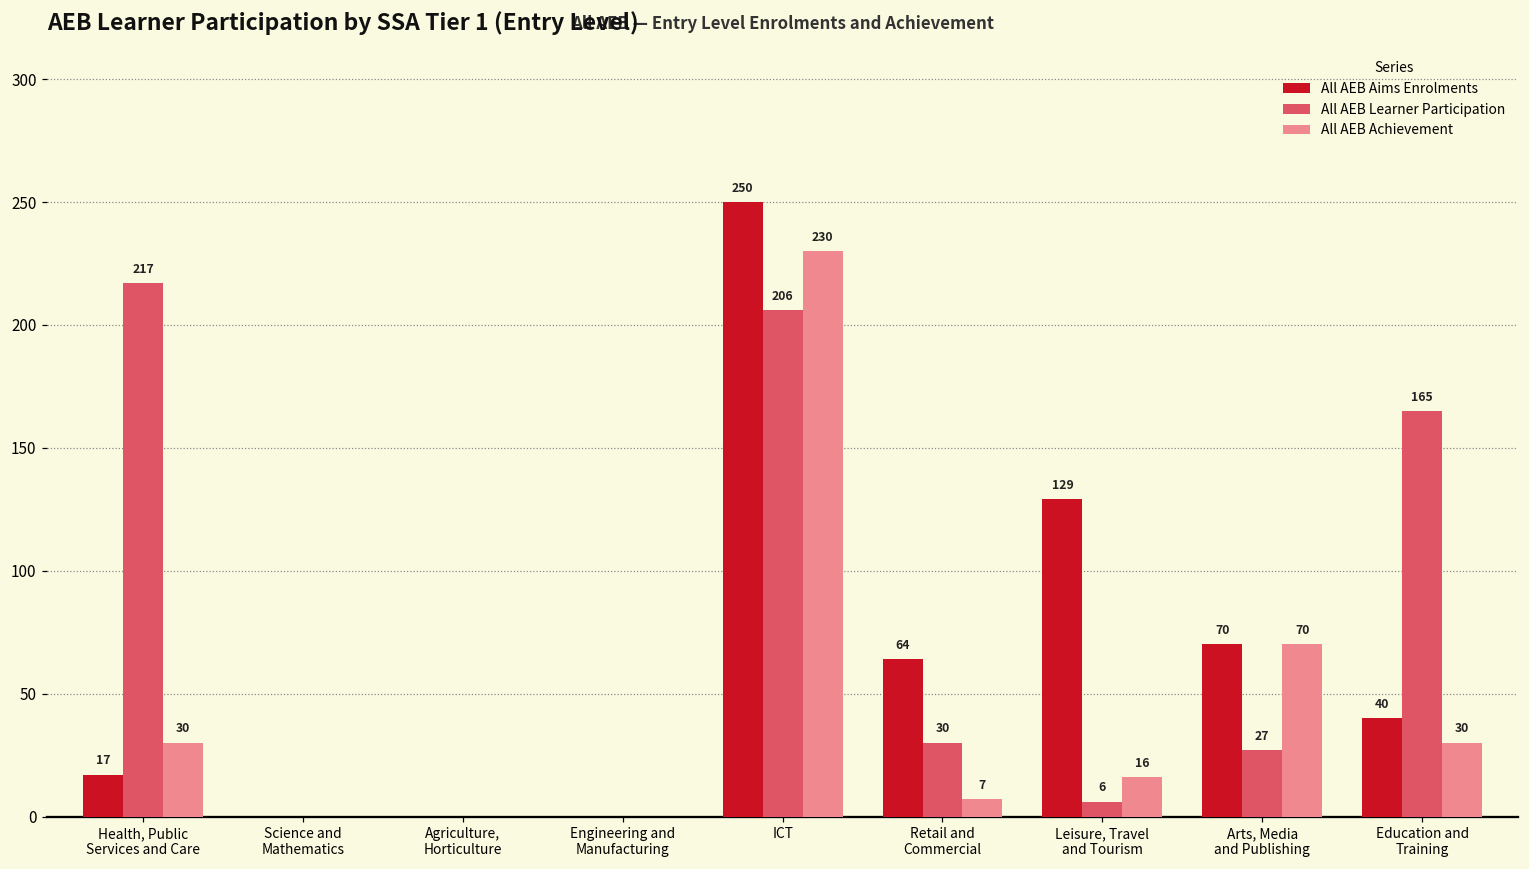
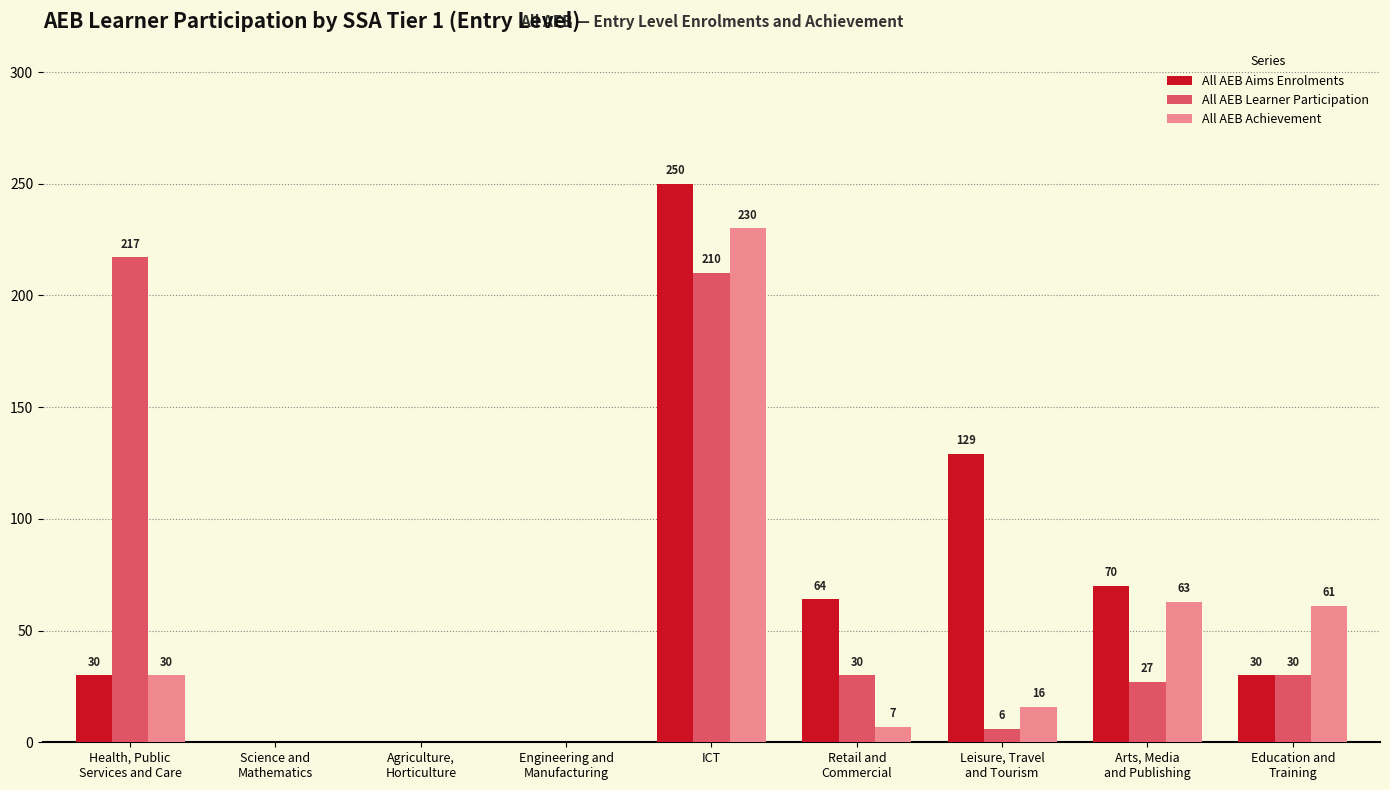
  {
    "All AEB Aims Enrolments": {
-     "Health, Public Services and Care": 17,
+     "Health, Public Services and Care": 30,
      "ICT": 250,
      "Retail and Commercial": 64,
      "Leisure, Travel and Tourism": 129,
      "Arts, Media and Publishing": 70,
-     "Education and Training": 40
+     "Education and Training": 30
    },
    "All AEB Learner Participation": {
      "Health, Public Services and Care": 217,
-     "ICT": 206,
+     "ICT": 210,
      "Retail and Commercial": 30,
      "Leisure, Travel and Tourism": 6,
      "Arts, Media and Publishing": 27,
-     "Education and Training": 165
+     "Education and Training": 30
    },
    "All AEB Achievement": {
      "Health, Public Services and Care": 30,
      "ICT": 230,
      "Retail and Commercial": 7,
      "Leisure, Travel and Tourism": 16,
-     "Arts, Media and Publishing": 70,
-     "Education and Training": 30
+     "Arts, Media and Publishing": 63,
+     "Education and Training": 61
    }
  }
